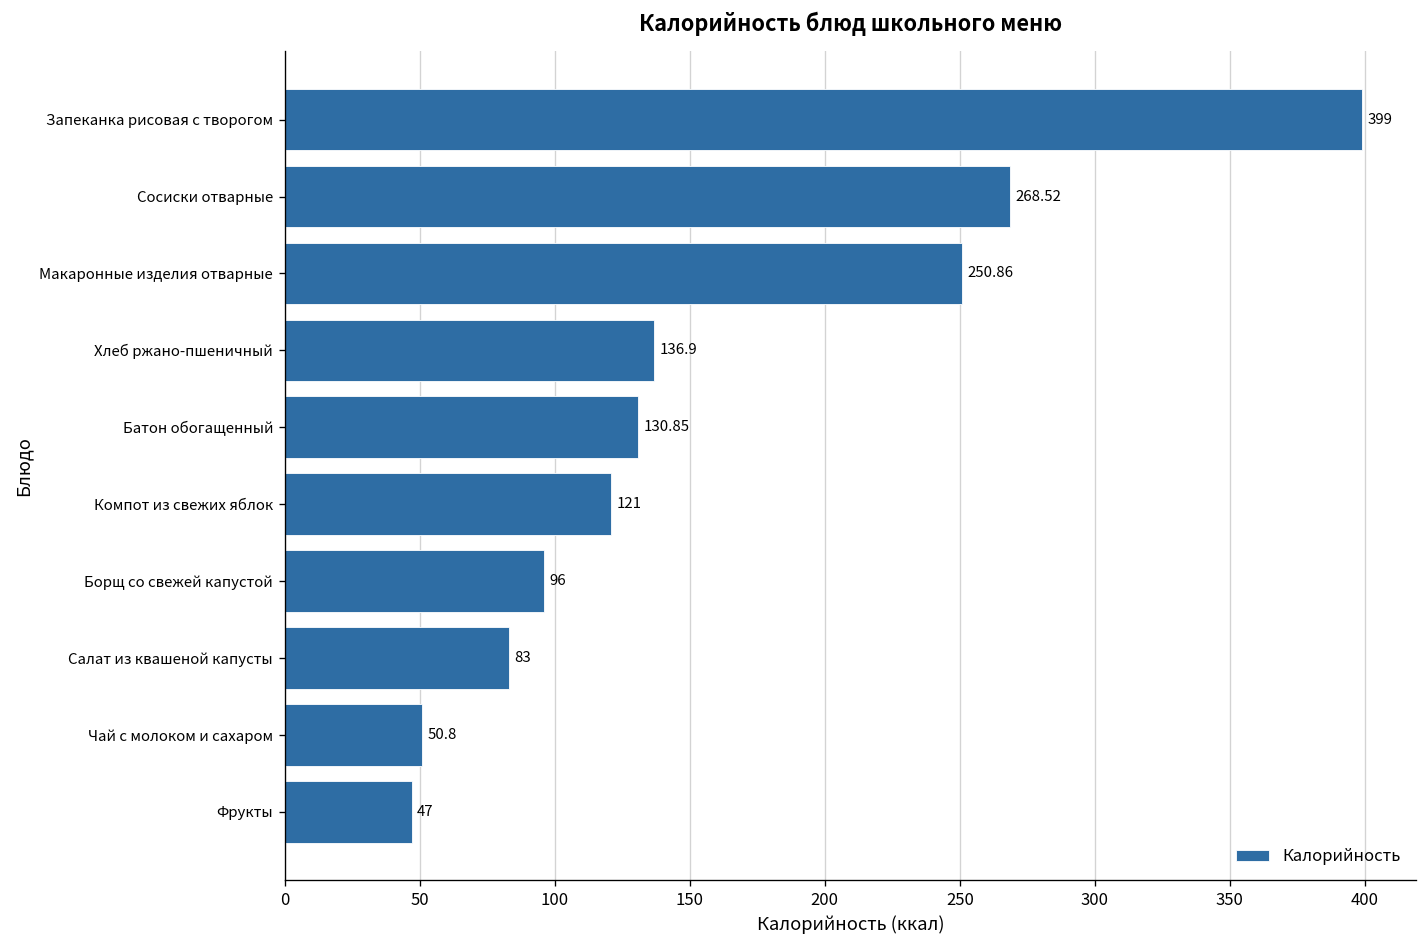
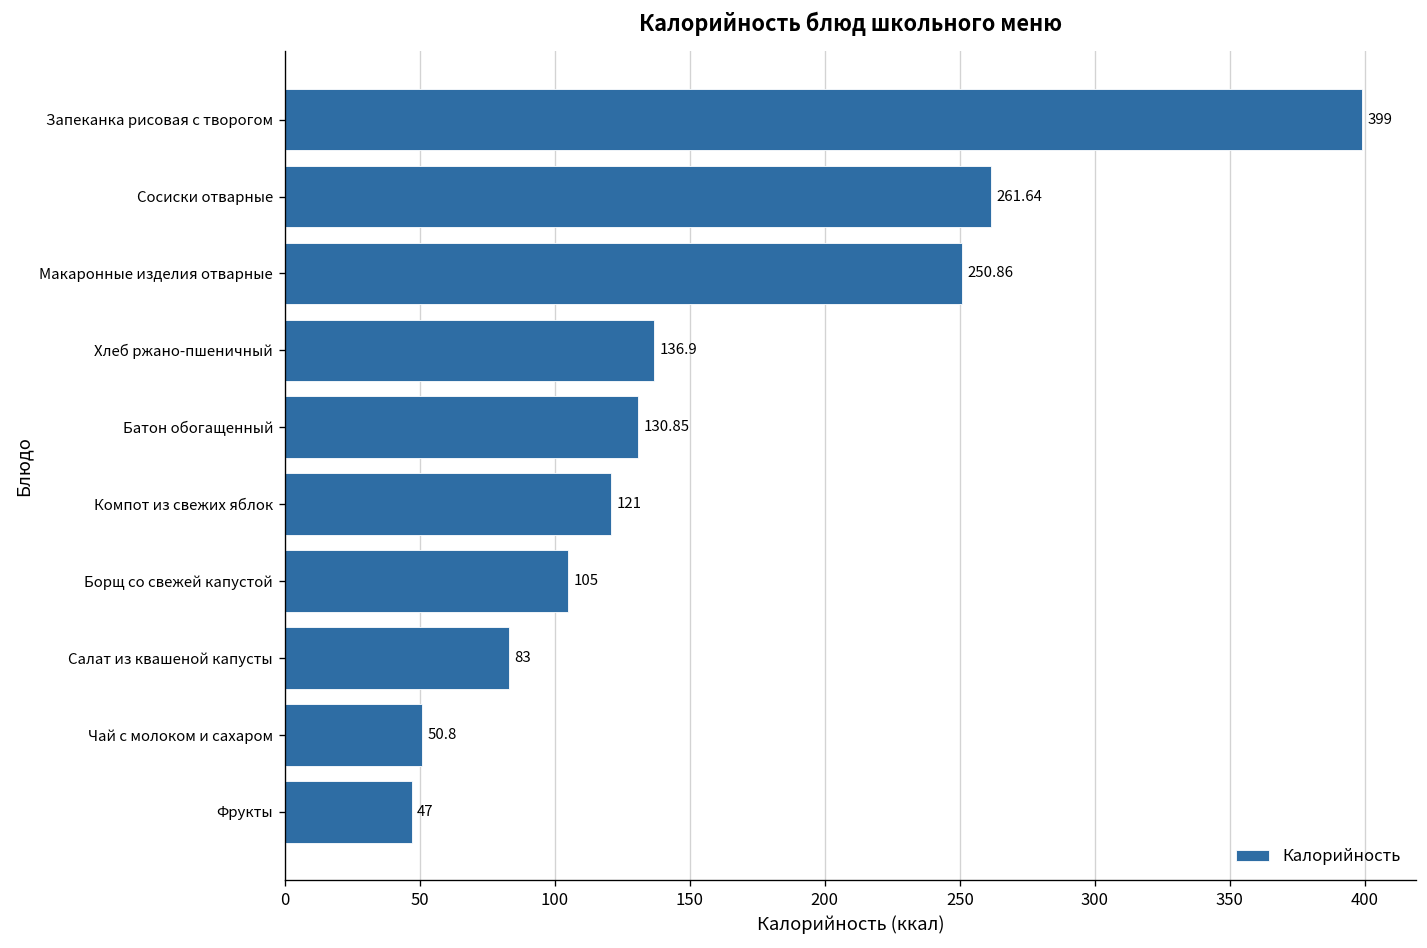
  {
    "Запеканка рисовая с творогом": 399,
-   "Сосиски отварные": 268.52,
+   "Сосиски отварные": 261.64,
    "Макаронные изделия отварные": 250.86,
    "Хлеб ржано-пшеничный": 136.9,
    "Батон обогащенный": 130.85,
    "Компот из свежих яблок": 121,
-   "Борщ со свежей капустой": 96,
+   "Борщ со свежей капустой": 105,
    "Салат из квашеной капусты": 83,
    "Чай с молоком и сахаром": 50.8,
    "Фрукты": 47
  }
